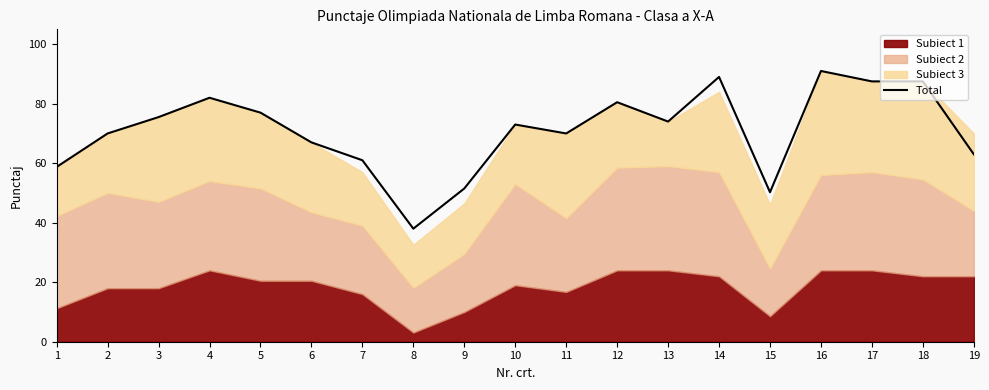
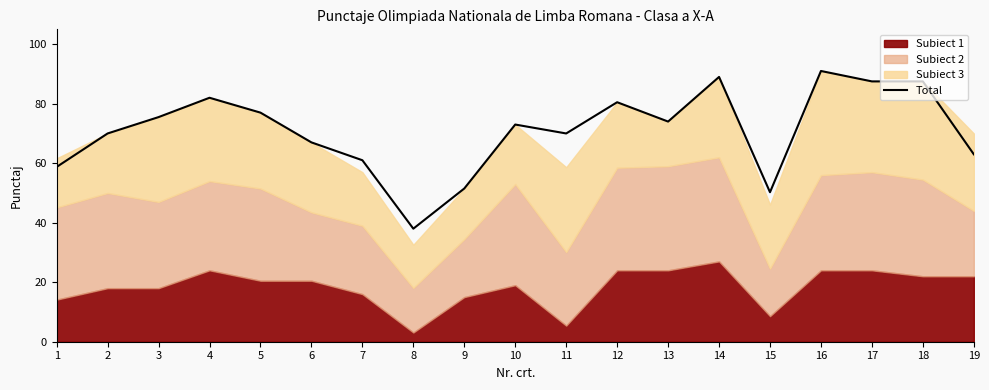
  {
    "Subiect 1": {
-     "1": 11,
+     "1": 14,
      "2": 18,
      "3": 18,
      "4": 24,
      "5": 21,
      "6": 21,
      "7": 16,
      "8": 3,
-     "9": 10,
+     "9": 15,
      "10": 19,
-     "11": 17,
+     "11": 5,
      "12": 24,
      "13": 24,
-     "14": 22,
+     "14": 27,
      "15": 9,
      "16": 24,
      "17": 24,
      "18": 22,
      "19": 22
    },
    "Total": {
      "7": 61,
      "8": 38,
      "15": 50,
      "19": 63
    }
  }
